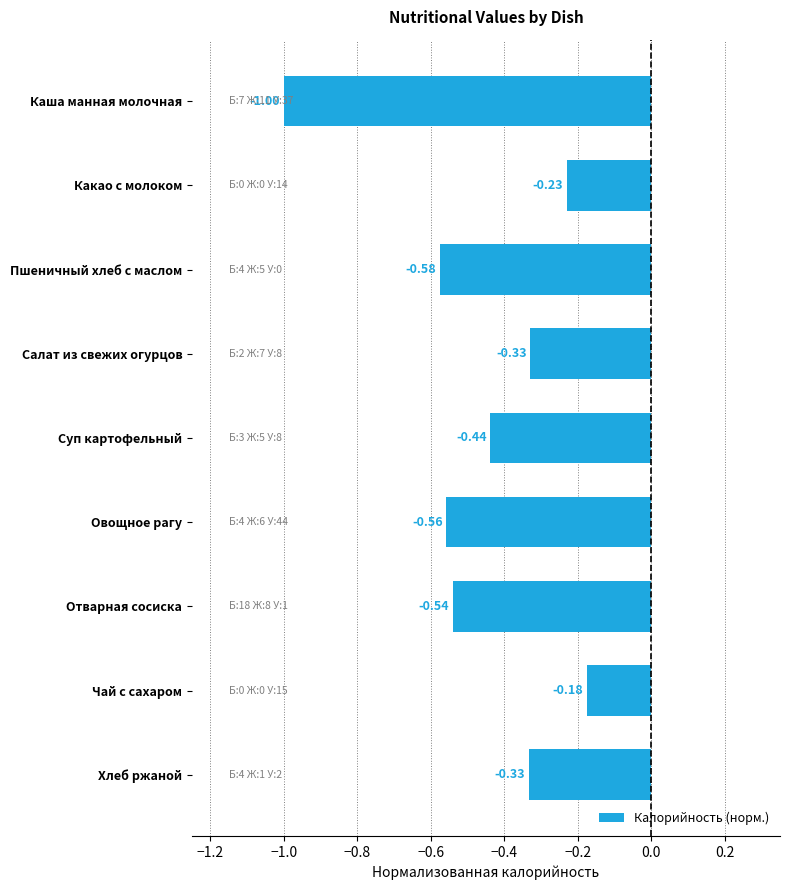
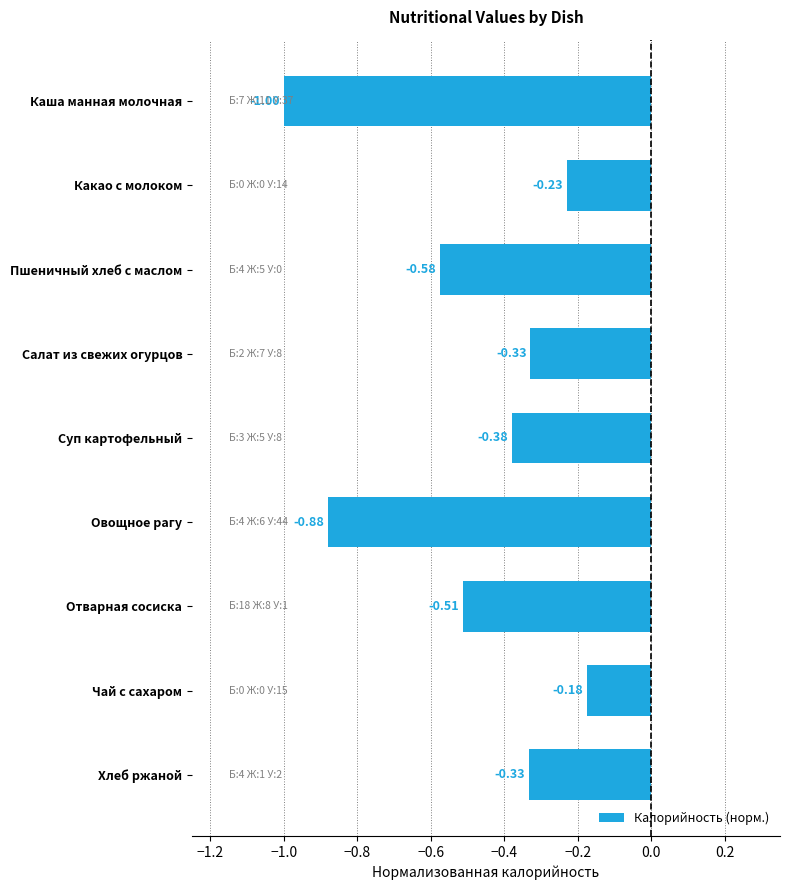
  {
    "Какао с молоком": -0.23,
    "Пшеничный хлеб с маслом": -0.58,
    "Салат из свежих огурцов": -0.33,
-   "Суп картофельный": -0.44,
-   "Овощное рагу": -0.56,
-   "Отварная сосиска": -0.54,
+   "Суп картофельный": -0.38,
+   "Овощное рагу": -0.88,
+   "Отварная сосиска": -0.51,
    "Чай с сахаром": -0.18,
    "Хлеб ржаной": -0.33
  }
